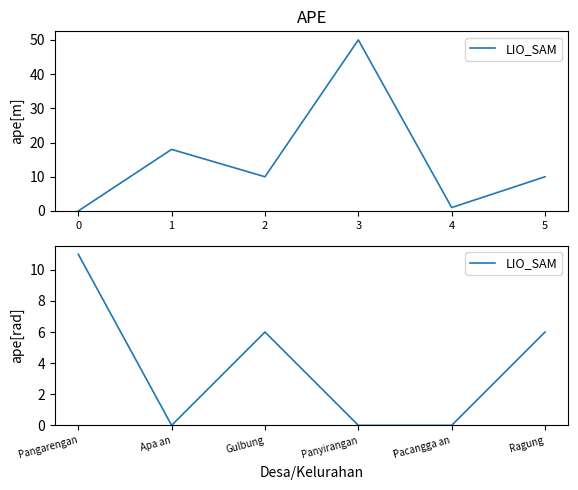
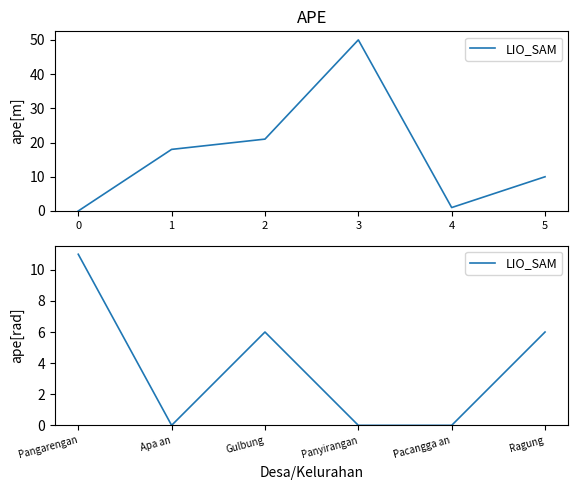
  {
    "APE": {
      "0": 0,
      "1": 18,
-     "2": 10,
+     "2": 21,
      "3": 50,
      "4": 1,
      "5": 10
    }
  }
